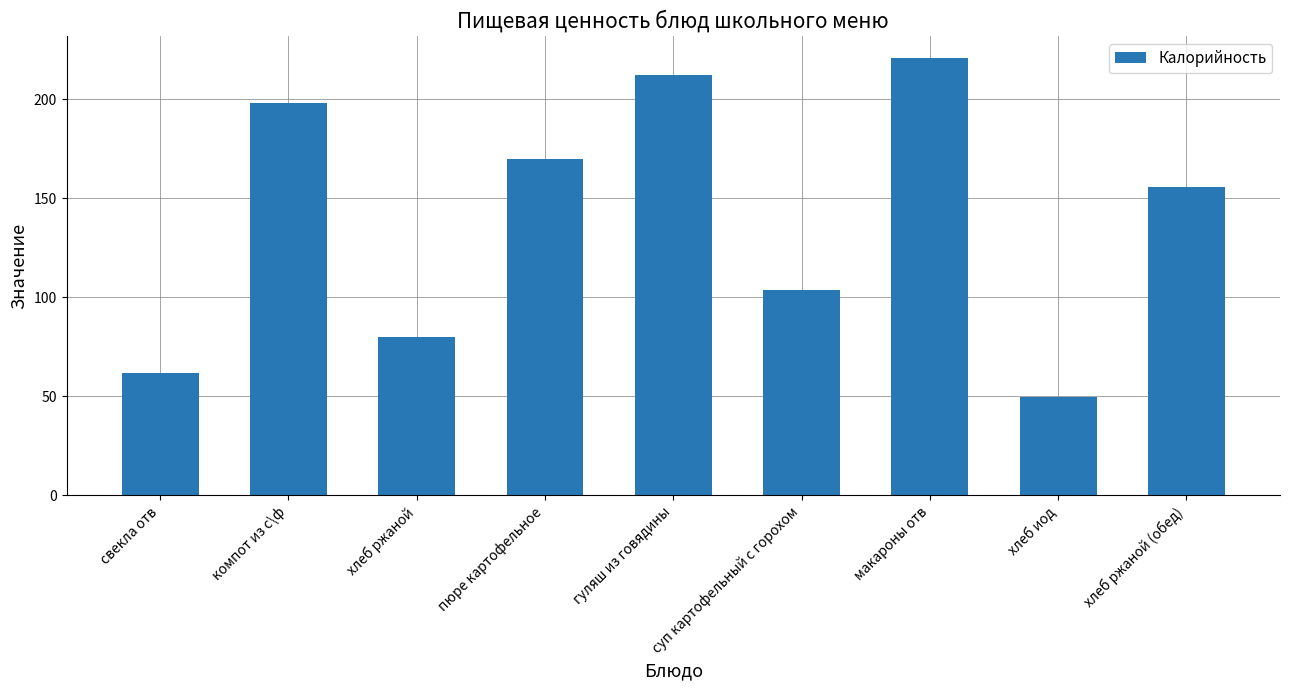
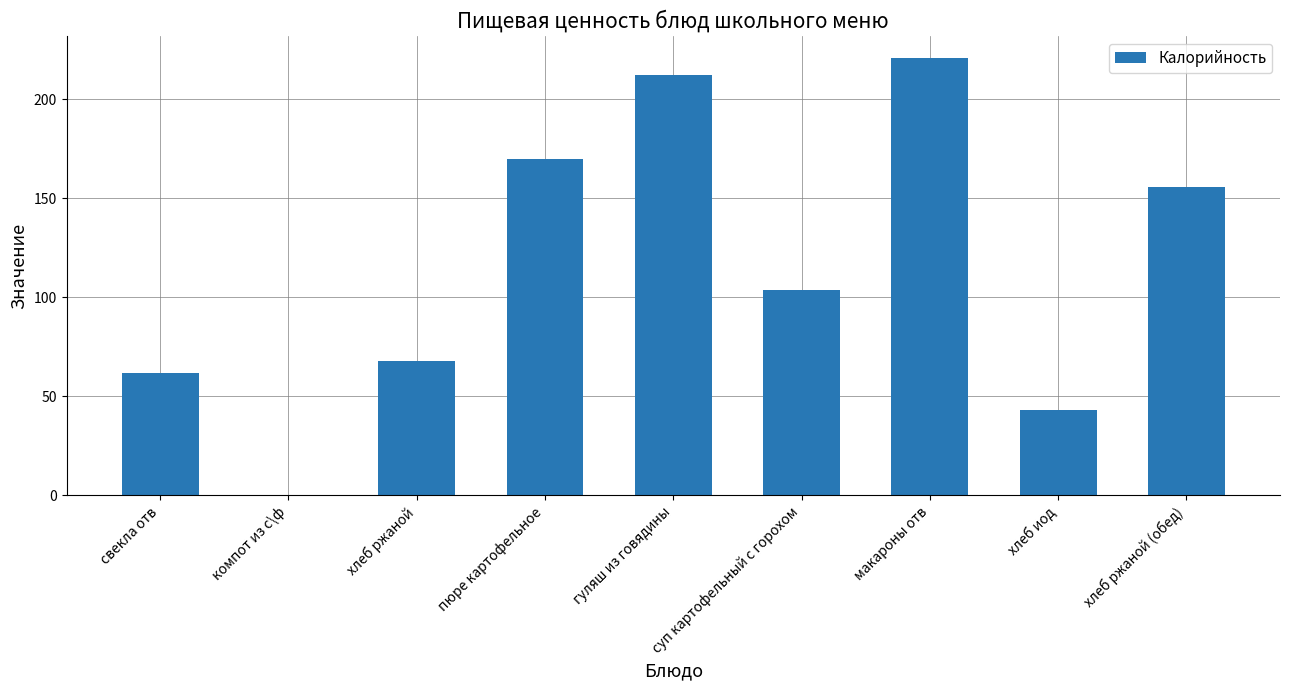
  {
    "свекла отв": 62,
-   "компот из с\\ф": 198,
-   "хлеб ржаной": 80,
+   "компот из с\\ф": 0,
+   "хлеб ржаной": 68,
    "пюре картофельное": 170,
    "гуляш из говядины": 212,
    "суп картофельный с горохом": 104,
    "макароны отв": 221,
-   "хлеб иод": 50,
+   "хлеб иод": 43,
    "хлеб ржаной (обед)": 156
  }
